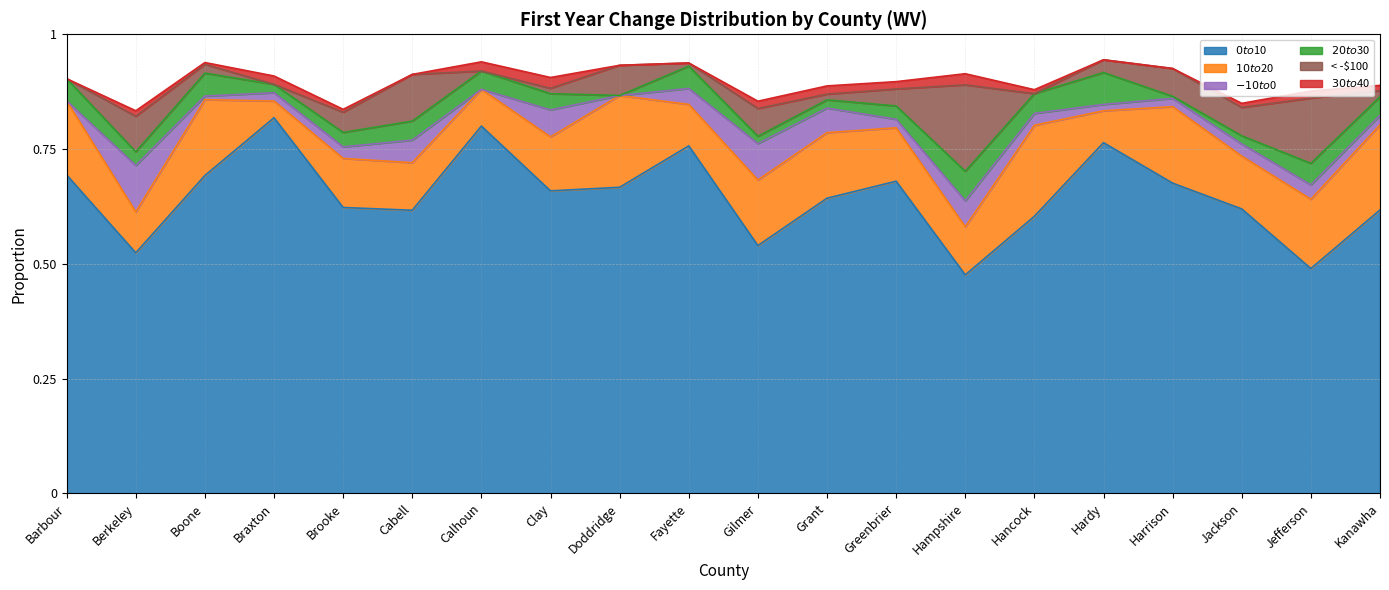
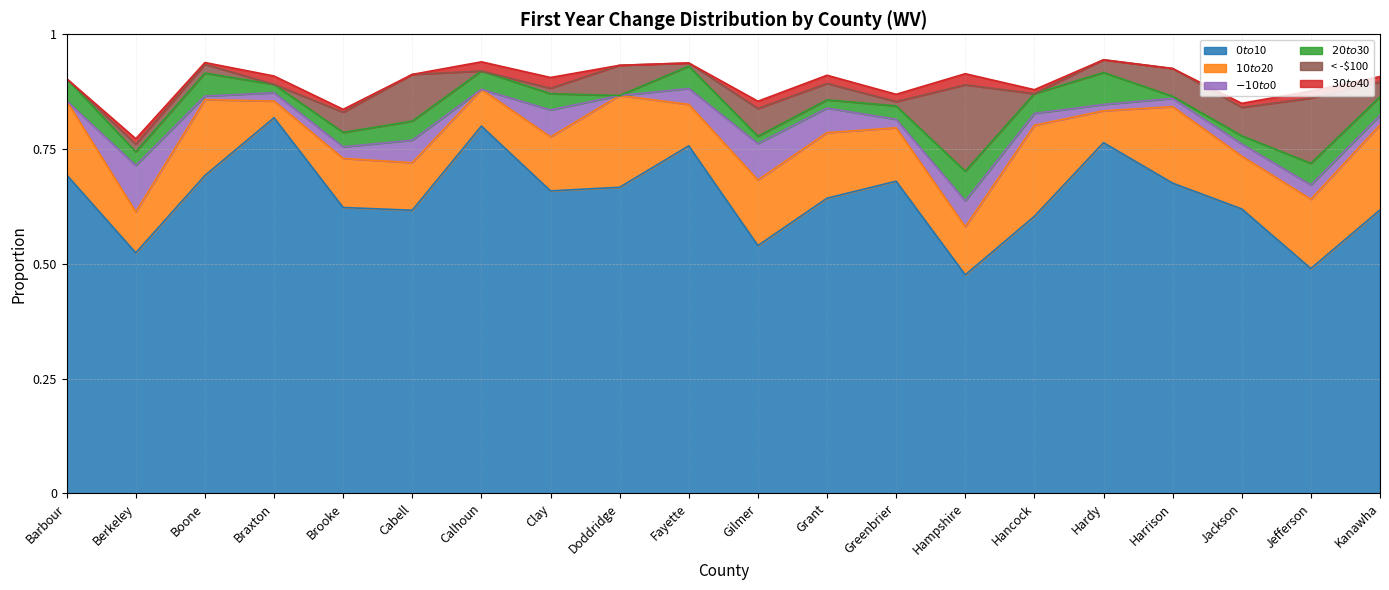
  {
    "< -$100": {
-     "Berkeley": 0.08,
+     "Berkeley": 0.02,
      "Brooke": 0.04,
      "Clay": 0.01,
      "Gilmer": 0.06,
-     "Grant": 0.01,
-     "Greenbrier": 0.04,
+     "Grant": 0.04,
+     "Greenbrier": 0.01,
      "Hampshire": 0.19,
      "Jackson": 0.06,
      "Jefferson": 0.14,
-     "Kanawha": 0.01
+     "Kanawha": 0.03
    }
  }
